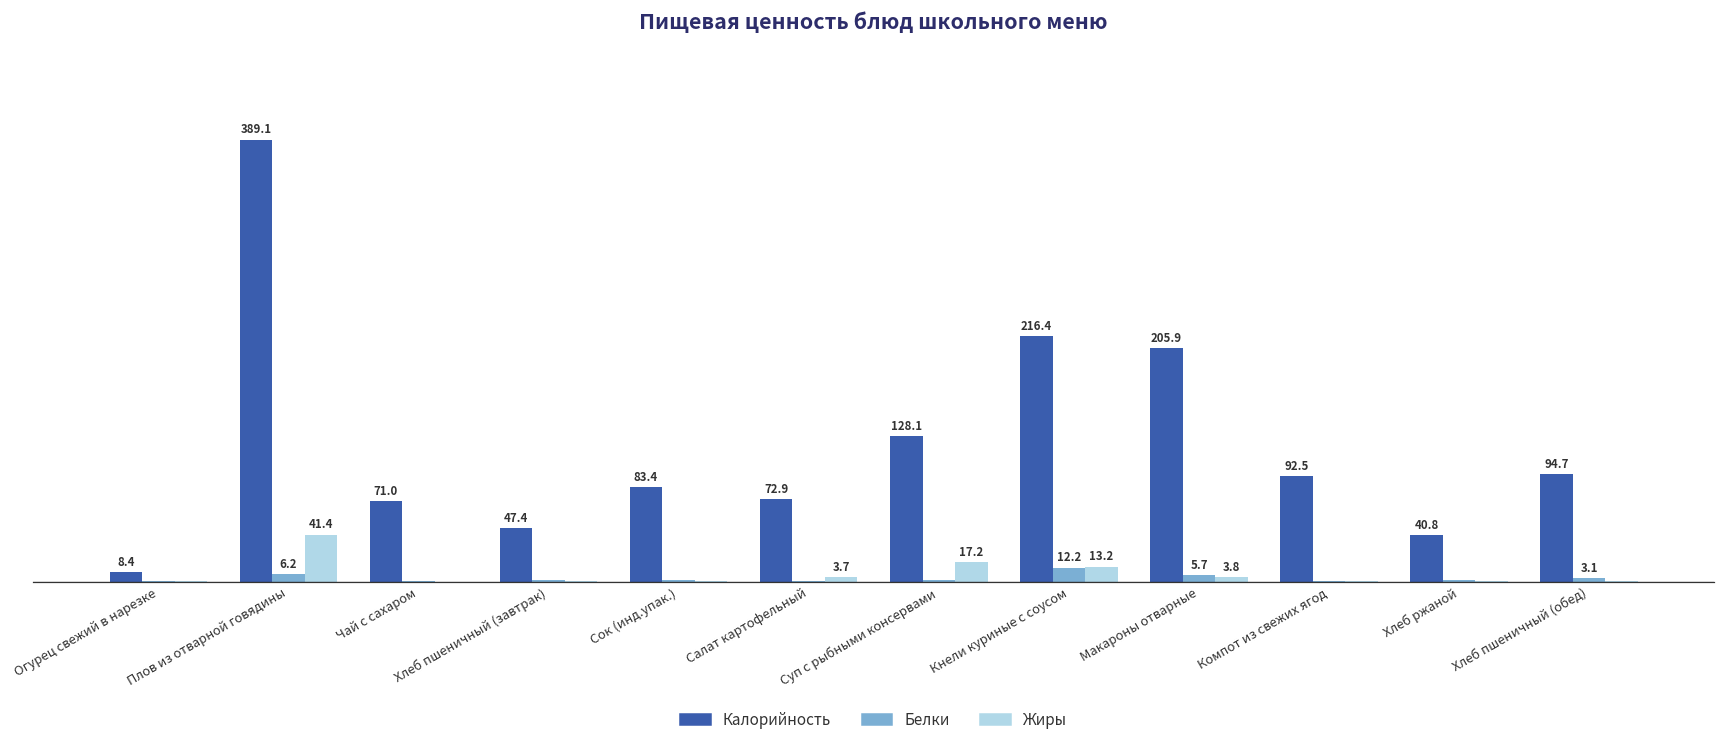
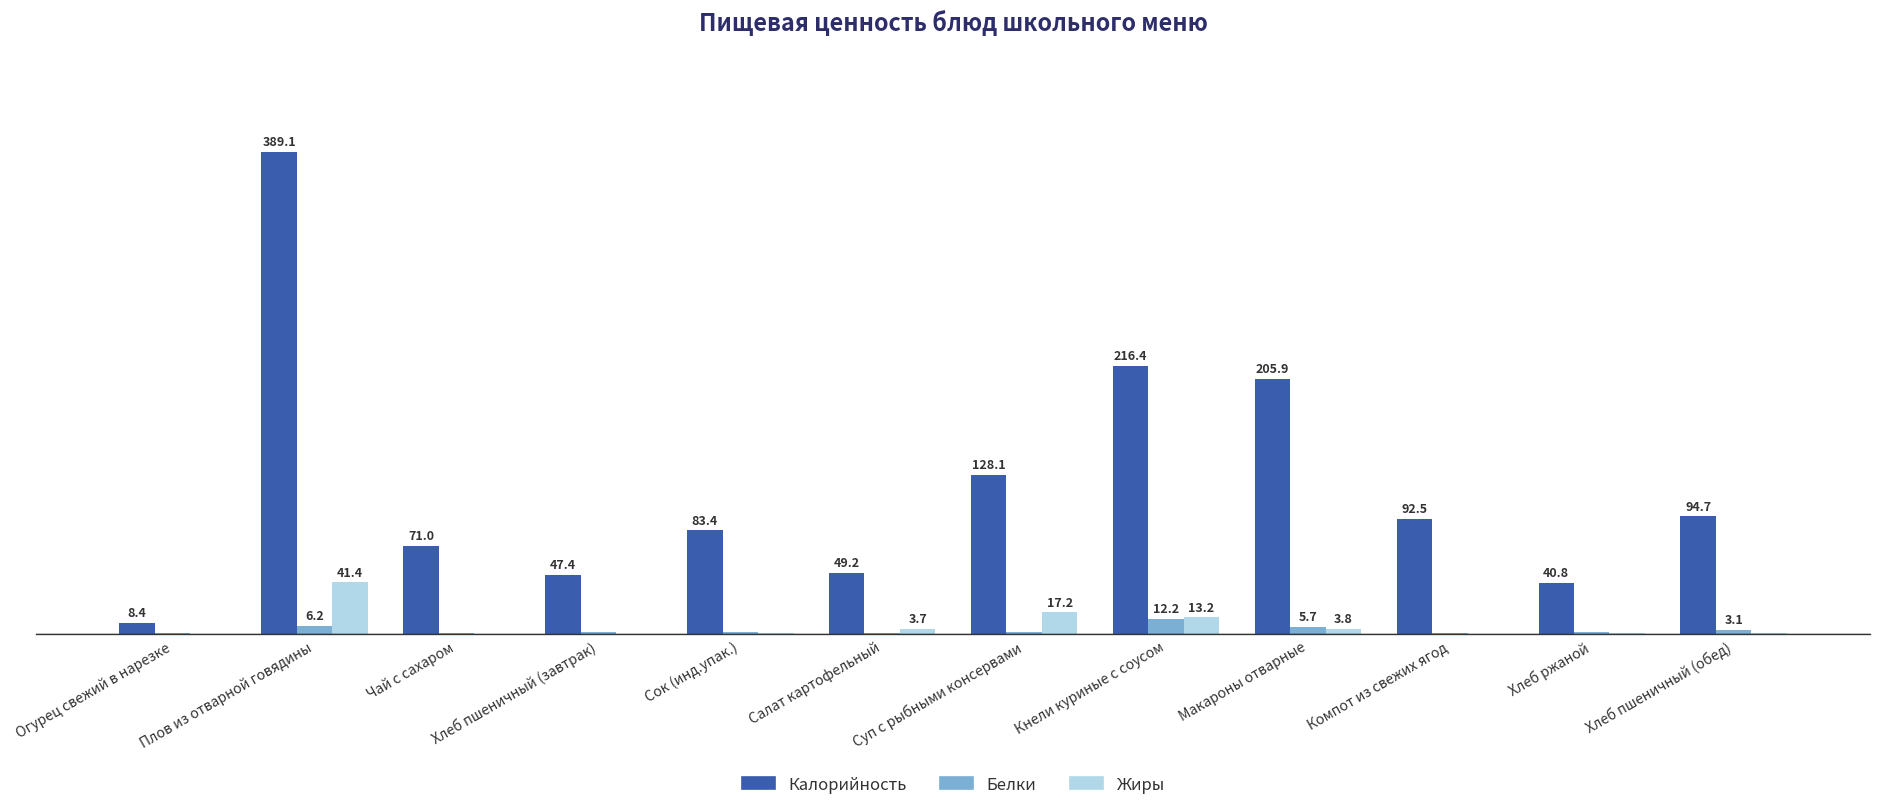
  {
    "Калорийность": {
      "Огурец свежий в нарезке": 8.4,
      "Плов из отварной говядины": 389.1,
      "Чай с сахаром": 71.0,
      "Хлеб пшеничный (завтрак)": 47.4,
      "Сок (инд.упак.)": 83.4,
-     "Салат картофельный": 72.9,
+     "Салат картофельный": 49.2,
      "Суп с рыбными консервами": 128.1,
      "Кнели куриные с соусом": 216.4,
      "Макароны отварные": 205.9,
      "Компот из свежих ягод": 92.5,
      "Хлеб ржаной": 40.8,
      "Хлеб пшеничный (обед)": 94.7
    },
    "Белки": {
      "Плов из отварной говядины": 6.2,
      "Кнели куриные с соусом": 12.2,
      "Макароны отварные": 5.7,
      "Хлеб пшеничный (обед)": 3.1
    },
    "Жиры": {
      "Плов из отварной говядины": 41.4,
      "Салат картофельный": 3.7,
      "Суп с рыбными консервами": 17.2,
      "Кнели куриные с соусом": 13.2,
      "Макароны отварные": 3.8
    }
  }
